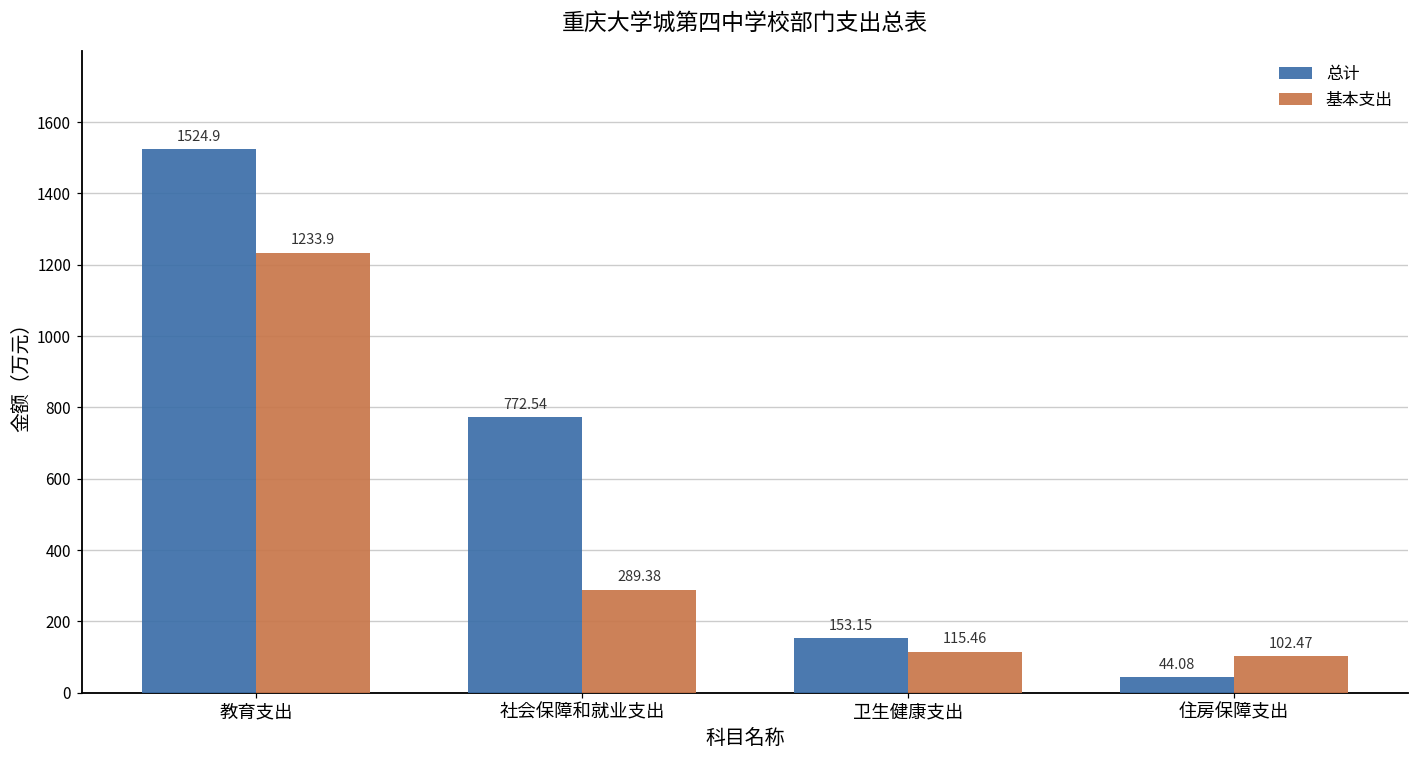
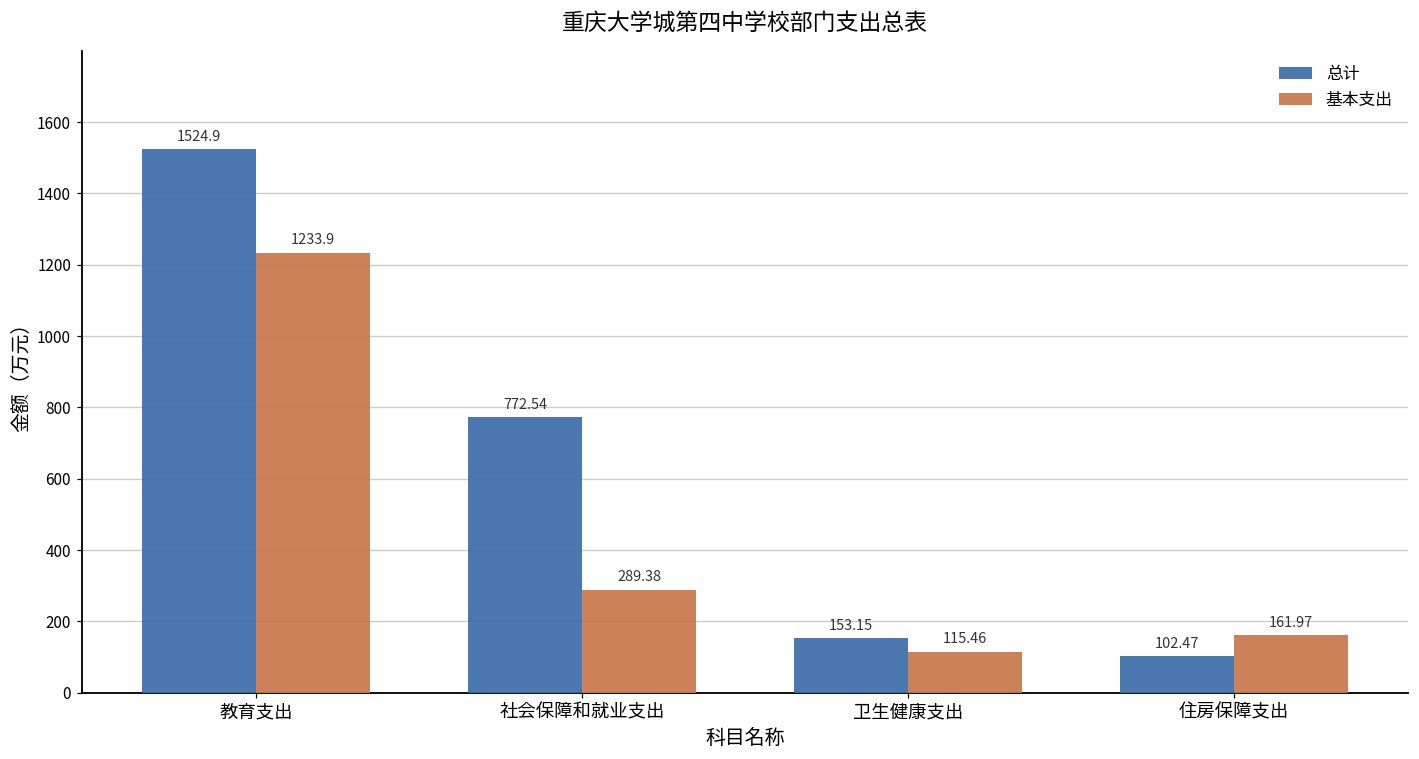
  {
    "总计": {
      "教育支出": 1524.9,
      "社会保障和就业支出": 772.54,
      "卫生健康支出": 153.15,
-     "住房保障支出": 44.08
+     "住房保障支出": 102.47
    },
    "基本支出": {
      "教育支出": 1233.9,
      "社会保障和就业支出": 289.38,
      "卫生健康支出": 115.46,
-     "住房保障支出": 102.47
+     "住房保障支出": 161.97
    }
  }
